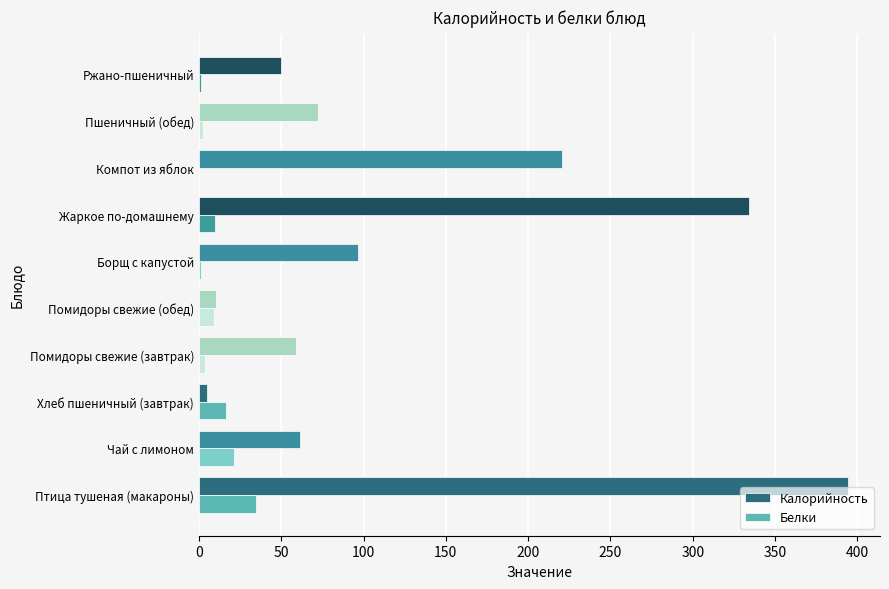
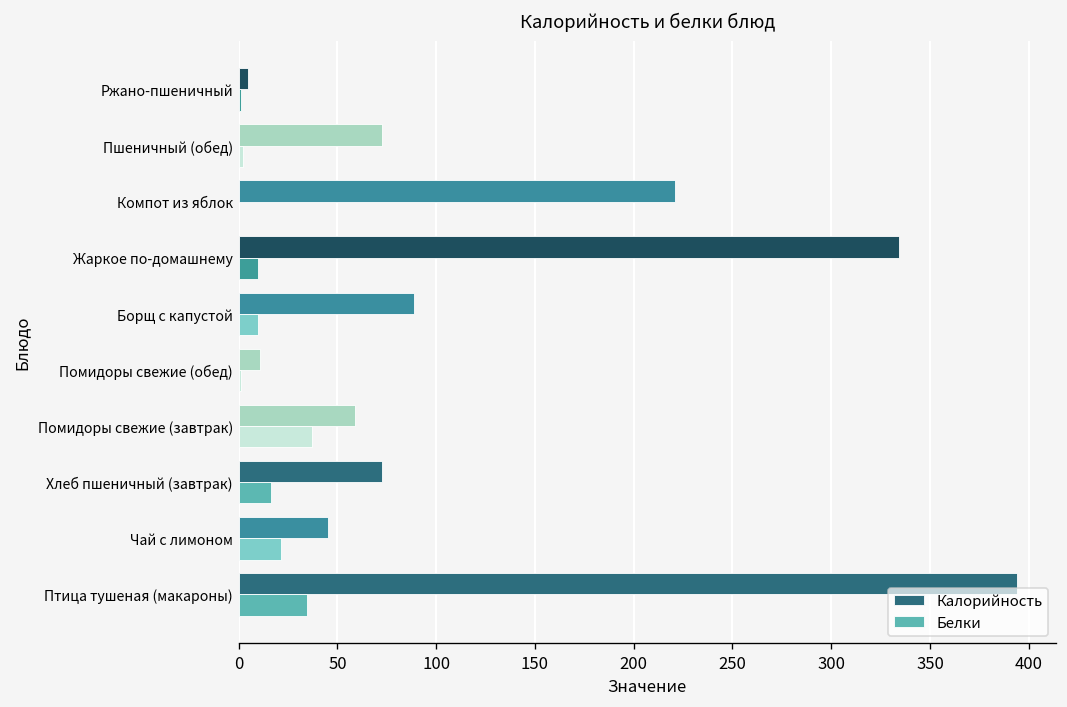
  {
    "Калорийность": {
-     "Ржано-пшеничный": 50,
+     "Ржано-пшеничный": 5,
      "Пшеничный (обед)": 73,
      "Компот из яблок": 221,
      "Жаркое по-домашнему": 334,
-     "Борщ с капустой": 96,
+     "Борщ с капустой": 89,
      "Помидоры свежие (обед)": 11,
      "Помидоры свежие (завтрак)": 59,
-     "Хлеб пшеничный (завтрак)": 5,
-     "Чай с лимоном": 62,
+     "Хлеб пшеничный (завтрак)": 73,
+     "Чай с лимоном": 45,
      "Птица тушеная (макароны)": 394
    },
    "Белки": {
      "Пшеничный (обед)": 2,
      "Жаркое по-домашнему": 10,
-     "Борщ с капустой": 2,
-     "Помидоры свежие (обед)": 9,
-     "Помидоры свежие (завтрак)": 4,
+     "Борщ с капустой": 10,
+     "Помидоры свежие (обед)": 1,
+     "Помидоры свежие (завтрак)": 37,
      "Хлеб пшеничный (завтрак)": 16,
      "Чай с лимоном": 22,
      "Птица тушеная (макароны)": 35
    }
  }
